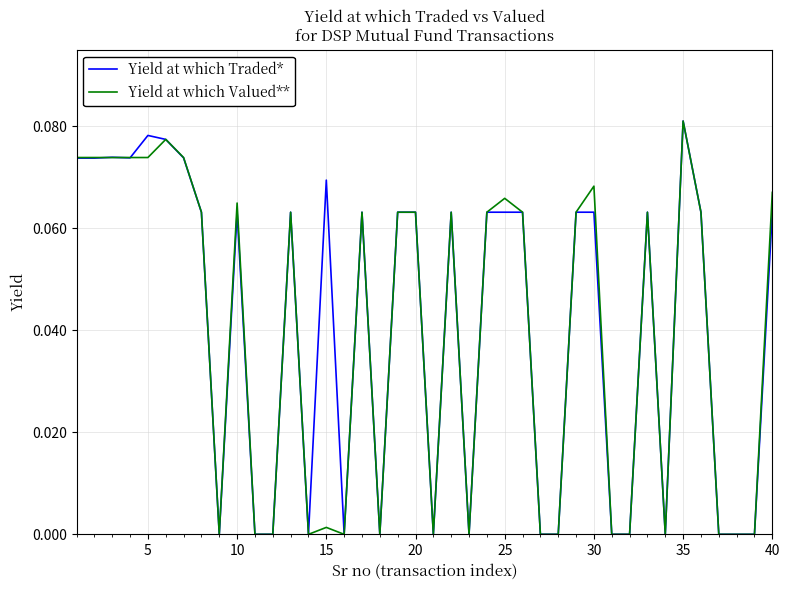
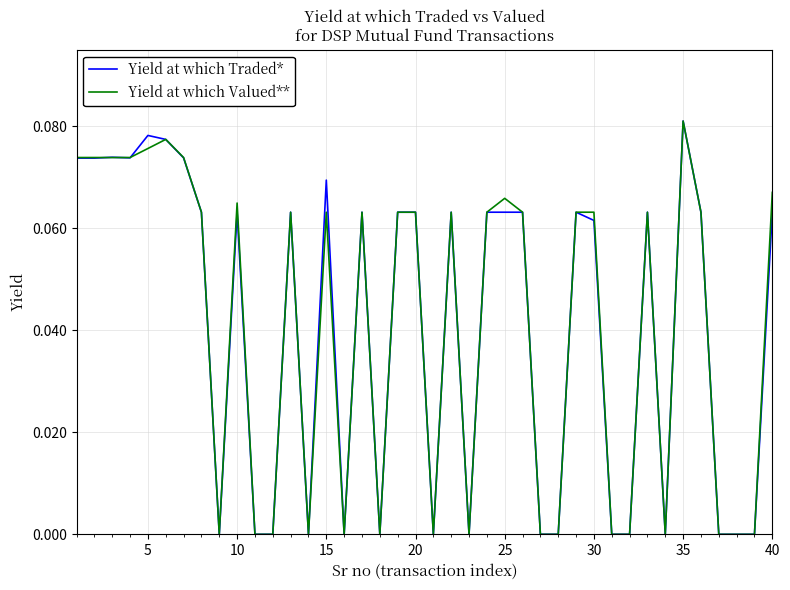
  {
    "Yield at which Traded*": {
      "5": 0.078,
      "10": 0.063,
      "15": 0.069,
      "25": 0.063,
-     "30": 0.063,
+     "30": 0.062,
      "40": 0.063
    },
    "Yield at which Valued**": {
-     "5": 0.074,
+     "5": 0.076,
      "10": 0.065,
-     "15": 0.001,
+     "15": 0.063,
      "25": 0.066,
-     "30": 0.068,
+     "30": 0.063,
      "40": 0.067
    }
  }
